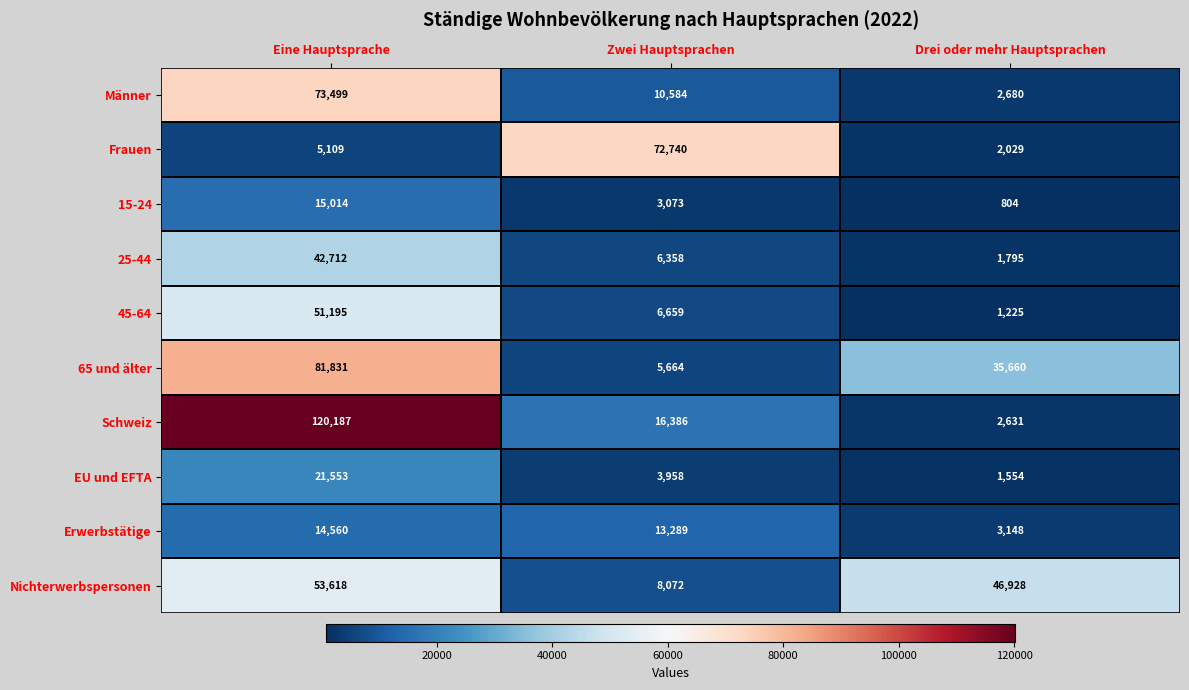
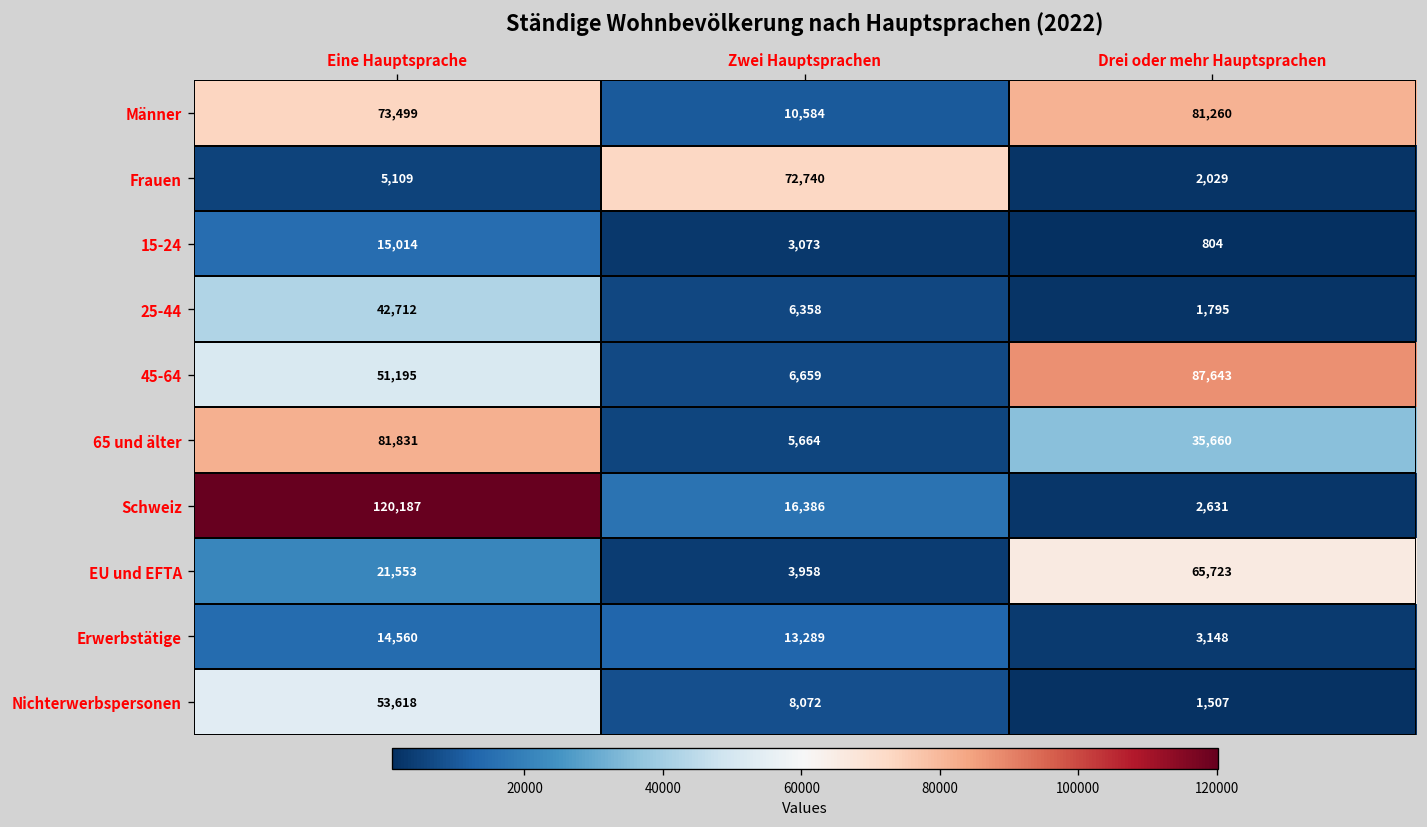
  {
    "Männer": {
      "Eine Hauptsprache": "73,499",
      "Zwei Hauptsprachen": "10,584",
-     "Drei oder mehr Hauptsprachen": "2,680"
+     "Drei oder mehr Hauptsprachen": "81,260"
    },
    "Frauen": {
      "Eine Hauptsprache": "5,109",
      "Zwei Hauptsprachen": "72,740",
      "Drei oder mehr Hauptsprachen": "2,029"
    },
    "15-24": {
      "Eine Hauptsprache": "15,014",
      "Zwei Hauptsprachen": "3,073",
      "Drei oder mehr Hauptsprachen": "804"
    },
    "25-44": {
      "Eine Hauptsprache": "42,712",
      "Zwei Hauptsprachen": "6,358",
      "Drei oder mehr Hauptsprachen": "1,795"
    },
    "45-64": {
      "Eine Hauptsprache": "51,195",
      "Zwei Hauptsprachen": "6,659",
-     "Drei oder mehr Hauptsprachen": "1,225"
+     "Drei oder mehr Hauptsprachen": "87,643"
    },
    "65 und älter": {
      "Eine Hauptsprache": "81,831",
      "Zwei Hauptsprachen": "5,664",
      "Drei oder mehr Hauptsprachen": "35,660"
    },
    "Schweiz": {
      "Eine Hauptsprache": "120,187",
      "Zwei Hauptsprachen": "16,386",
      "Drei oder mehr Hauptsprachen": "2,631"
    },
    "EU und EFTA": {
      "Eine Hauptsprache": "21,553",
      "Zwei Hauptsprachen": "3,958",
-     "Drei oder mehr Hauptsprachen": "1,554"
+     "Drei oder mehr Hauptsprachen": "65,723"
    },
    "Erwerbstätige": {
      "Eine Hauptsprache": "14,560",
      "Zwei Hauptsprachen": "13,289",
      "Drei oder mehr Hauptsprachen": "3,148"
    },
    "Nichterwerbspersonen": {
      "Eine Hauptsprache": "53,618",
      "Zwei Hauptsprachen": "8,072",
-     "Drei oder mehr Hauptsprachen": "46,928"
+     "Drei oder mehr Hauptsprachen": "1,507"
    }
  }
